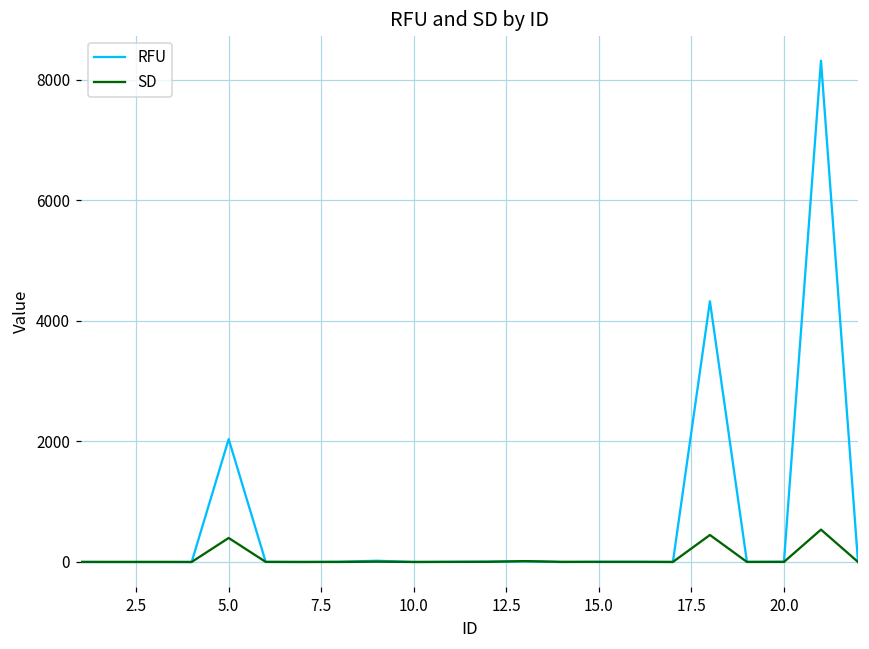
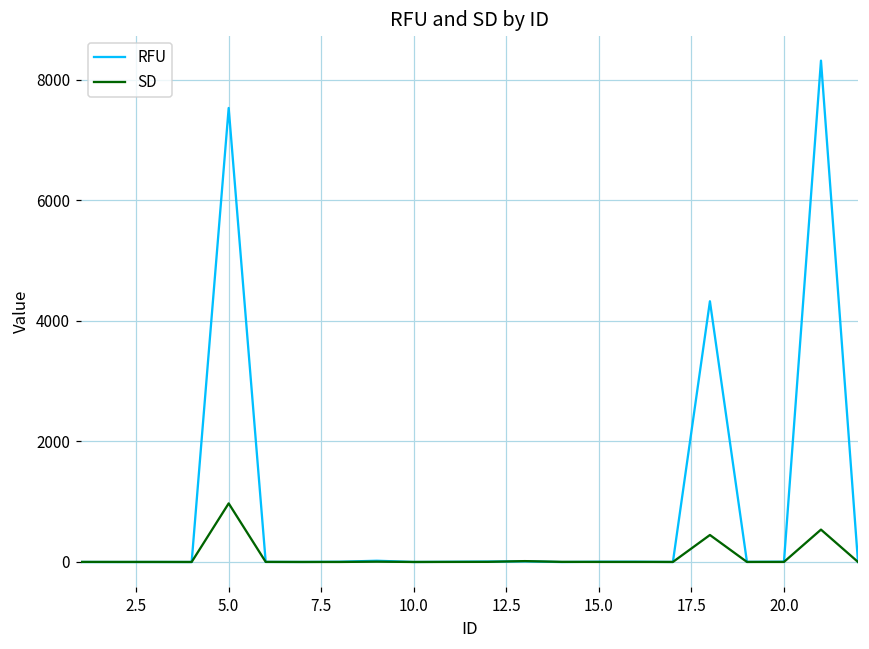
  {
    "RFU": {
-     "5.0": 2000
+     "5.0": 7500
    },
    "SD": {
-     "5.0": 400
+     "5.0": 1000
    }
  }
